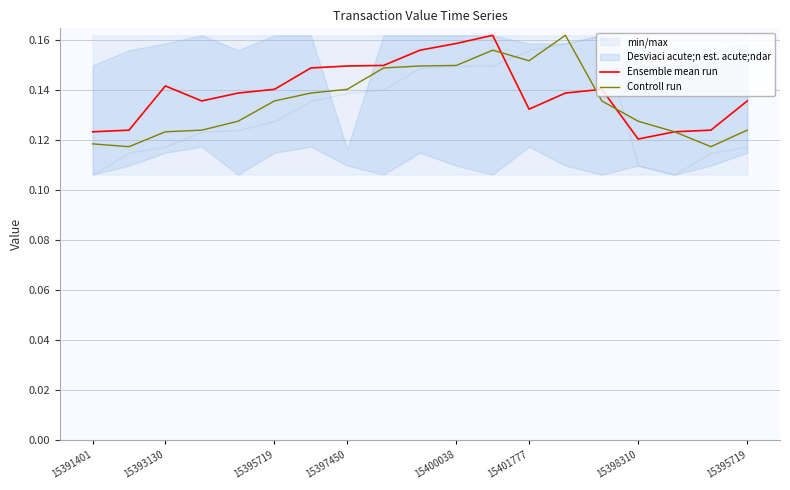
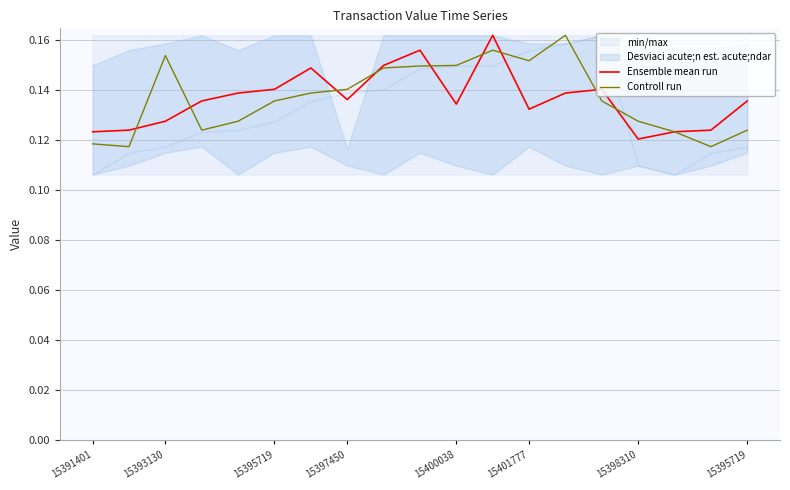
  {
    "Ensemble mean run": {
      "15391401": 0.123,
-     "15393130": 0.142,
-     "15397450": 0.150,
-     "15400038": 0.159,
+     "15393130": 0.128,
+     "15397450": 0.136,
+     "15400038": 0.135,
      "15401777": 0.132,
      "15398310": 0.121
    },
    "Controll run": {
      "15391401": 0.119,
-     "15393130": 0.123,
+     "15393130": 0.154,
      "15397450": 0.140,
      "15401777": 0.152,
      "15398310": 0.128
    }
  }
